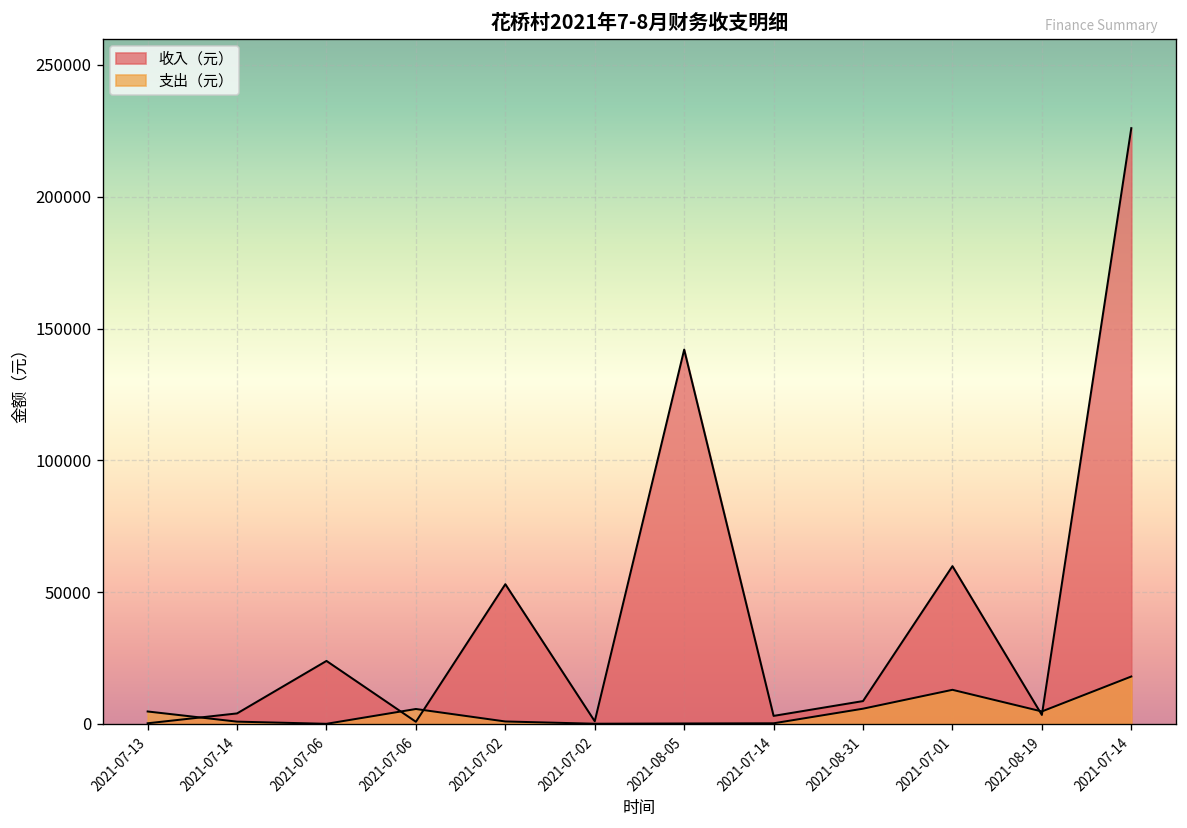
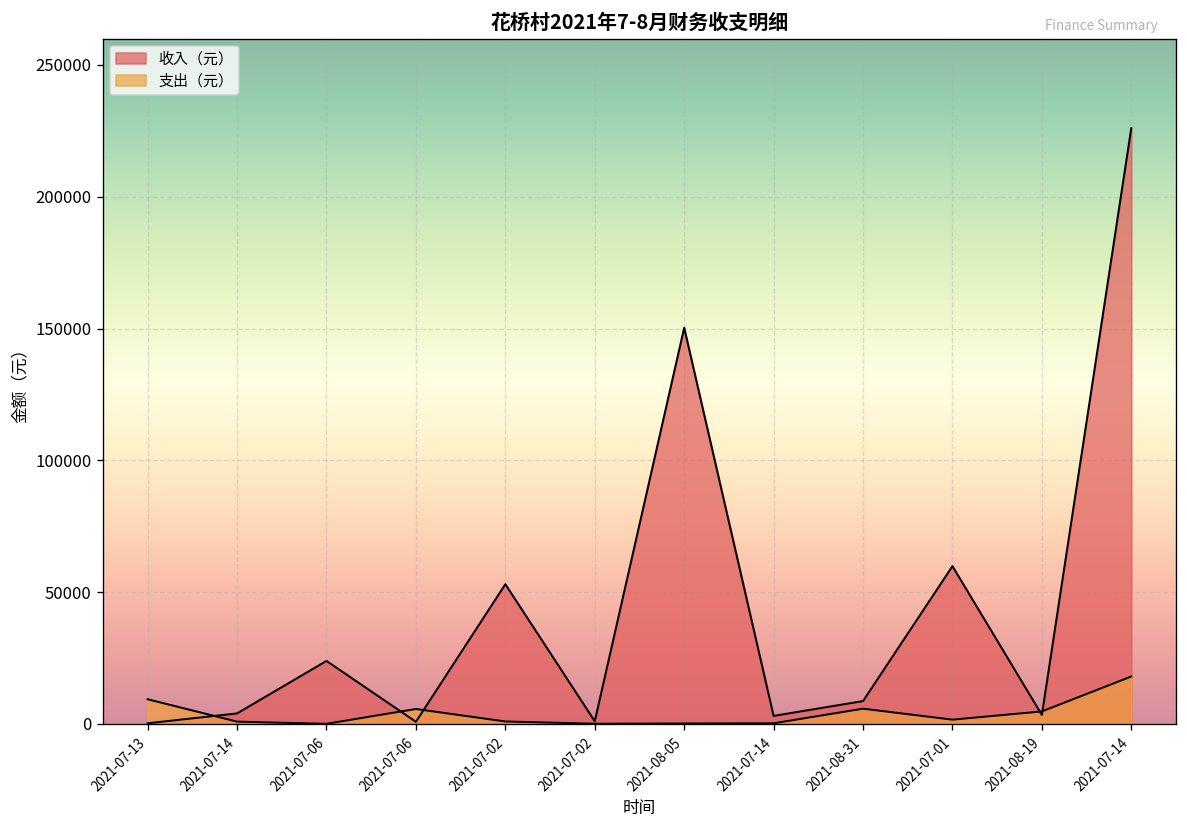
  {
    "收入（元）": {
      "2021-07-13": 0,
-     "2021-08-05": 142000,
+     "2021-08-05": 150000,
      "2021-08-31": 9000,
      "2021-07-01": 60000,
      "2021-08-19": 3000
    },
    "支出（元）": {
-     "2021-07-13": 5000,
+     "2021-07-13": 9000,
      "2021-08-05": 0,
      "2021-08-31": 6000,
-     "2021-07-01": 13000,
+     "2021-07-01": 2000,
      "2021-08-19": 5000
    }
  }
